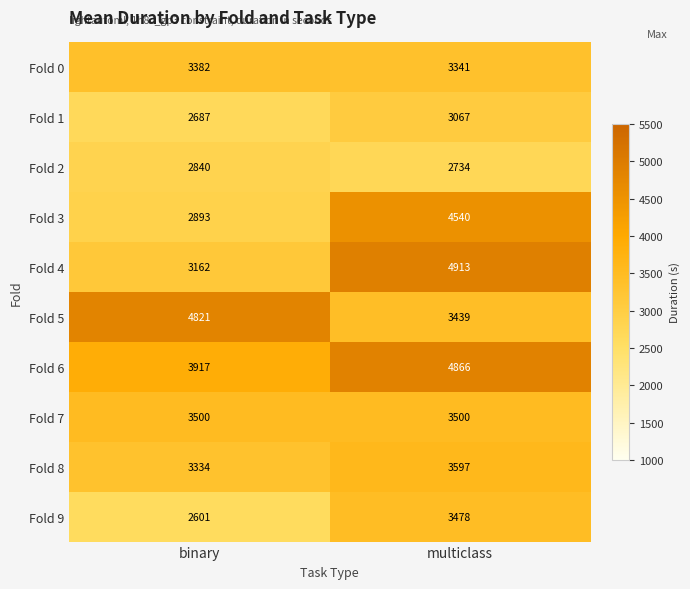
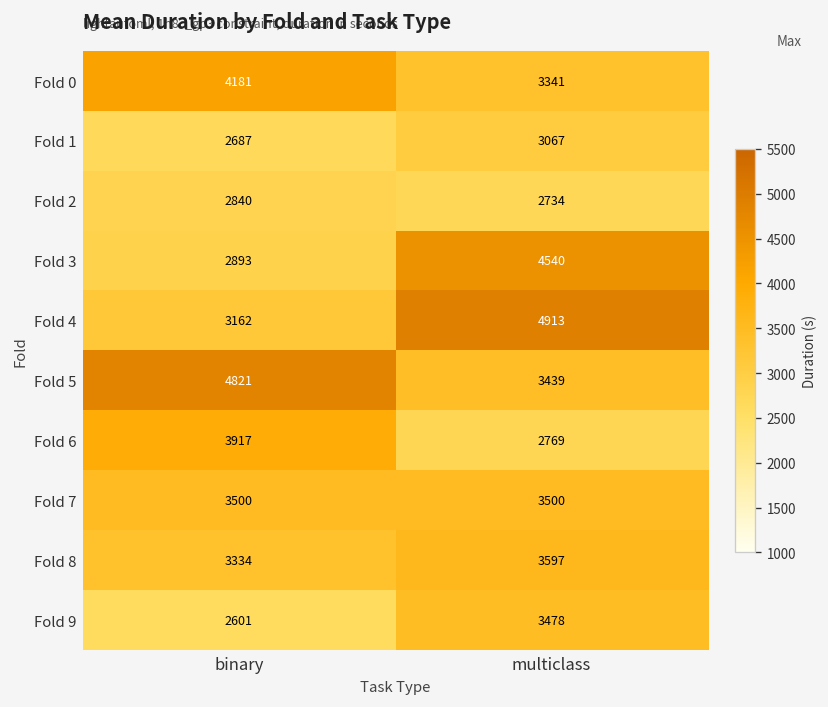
  {
    "Fold 0": {
-     "binary": 3382,
+     "binary": 4181,
      "multiclass": 3341
    },
    "Fold 1": {
      "binary": 2687,
      "multiclass": 3067
    },
    "Fold 2": {
      "binary": 2840,
      "multiclass": 2734
    },
    "Fold 3": {
      "binary": 2893,
      "multiclass": 4540
    },
    "Fold 4": {
      "binary": 3162,
      "multiclass": 4913
    },
    "Fold 5": {
      "binary": 4821,
      "multiclass": 3439
    },
    "Fold 6": {
      "binary": 3917,
-     "multiclass": 4866
+     "multiclass": 2769
    },
    "Fold 7": {
      "binary": 3500,
      "multiclass": 3500
    },
    "Fold 8": {
      "binary": 3334,
      "multiclass": 3597
    },
    "Fold 9": {
      "binary": 2601,
      "multiclass": 3478
    }
  }
